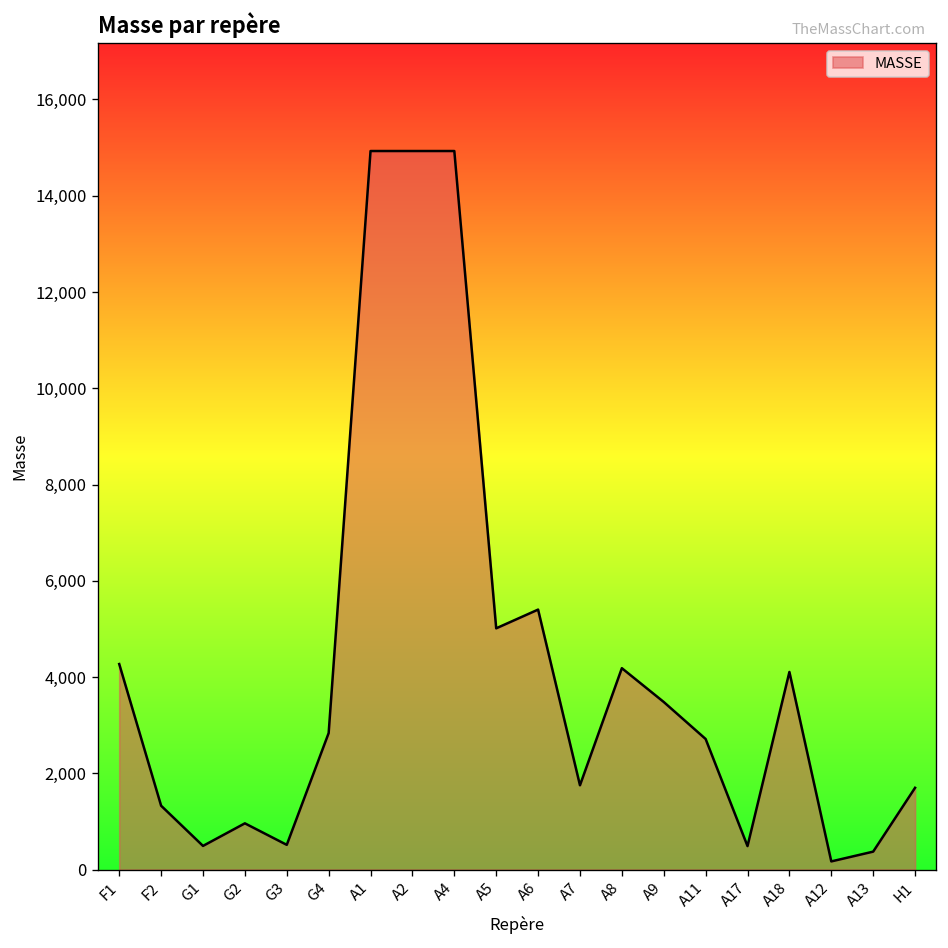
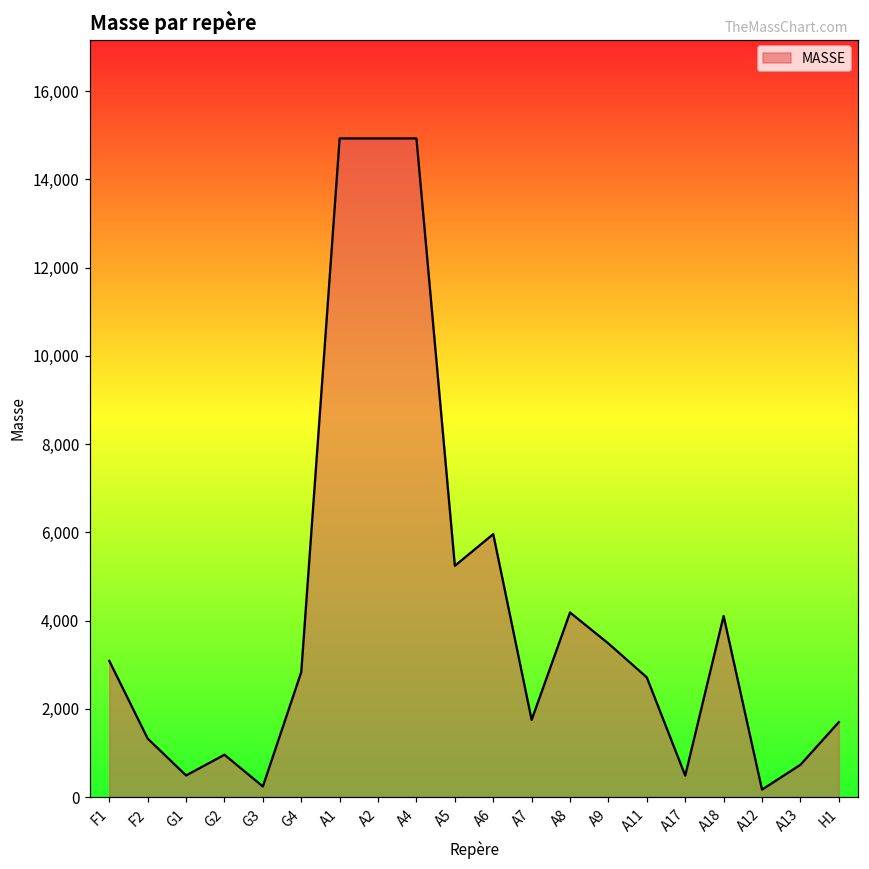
  {
-   "F1": "4,300",
+   "F1": "3,100",
    "F2": "1,300",
    "G1": "500",
    "G2": "1,000",
-   "G3": "500",
+   "G3": "200",
    "G4": "2,800",
    "A1": "14,900",
    "A2": "14,900",
    "A4": "14,900",
-   "A5": "5,000",
-   "A6": "5,400",
+   "A5": "5,200",
+   "A6": "6,000",
    "A7": "1,800",
    "A8": "4,200",
    "A9": "3,500",
    "A11": "2,700",
    "A17": "500",
    "A18": "4,100",
    "A12": "200",
-   "A13": "400",
+   "A13": "700",
    "H1": "1,700"
  }
